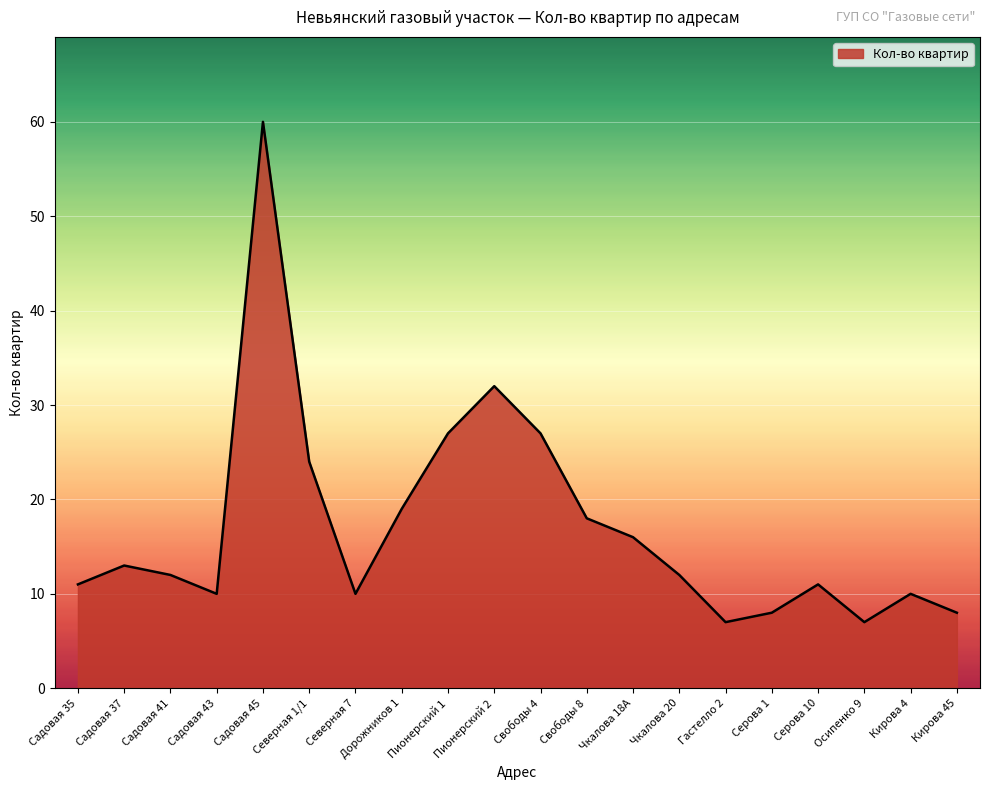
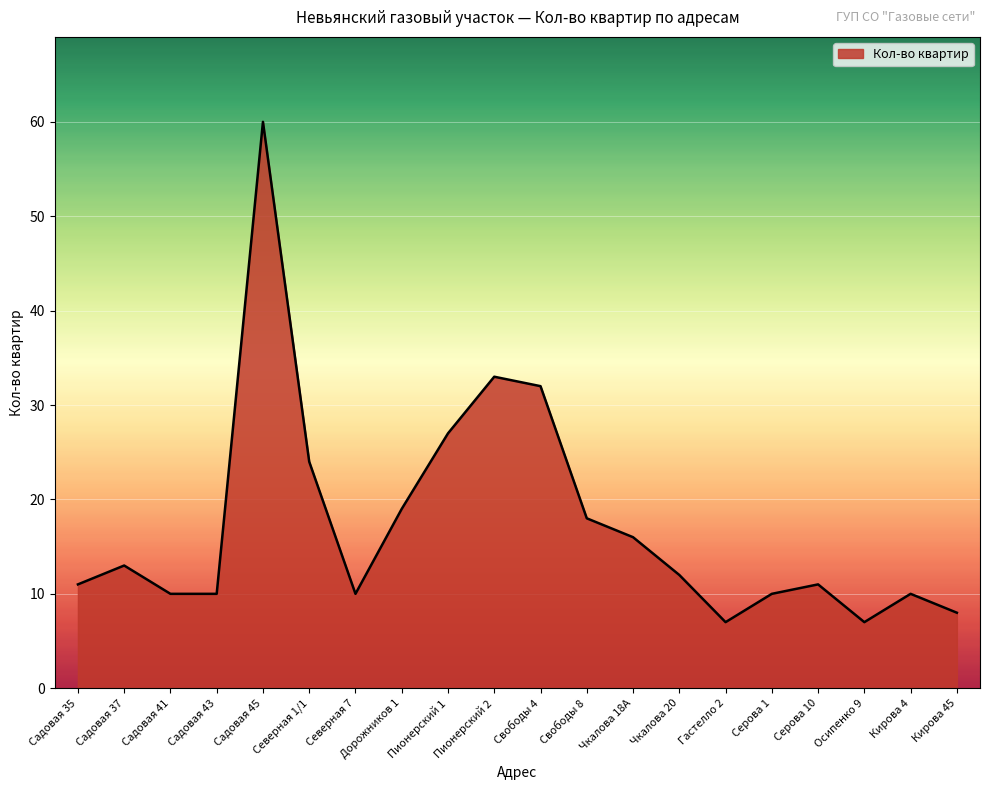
  {
    "Садовая 35": 11,
    "Садовая 37": 13,
-   "Садовая 41": 12,
+   "Садовая 41": 10,
    "Садовая 43": 10,
    "Садовая 45": 60,
    "Северная 1/1": 24,
    "Северная 7": 10,
    "Дорожников 1": 19,
    "Пионерский 1": 27,
-   "Пионерский 2": 32,
-   "Свободы 4": 27,
+   "Пионерский 2": 33,
+   "Свободы 4": 32,
    "Свободы 8": 18,
    "Чкалова 18А": 16,
    "Чкалова 20": 12,
    "Гастелло 2": 7,
-   "Серова 1": 8,
+   "Серова 1": 10,
    "Серова 10": 11,
    "Осипенко 9": 7,
    "Кирова 4": 10,
    "Кирова 45": 8
  }
